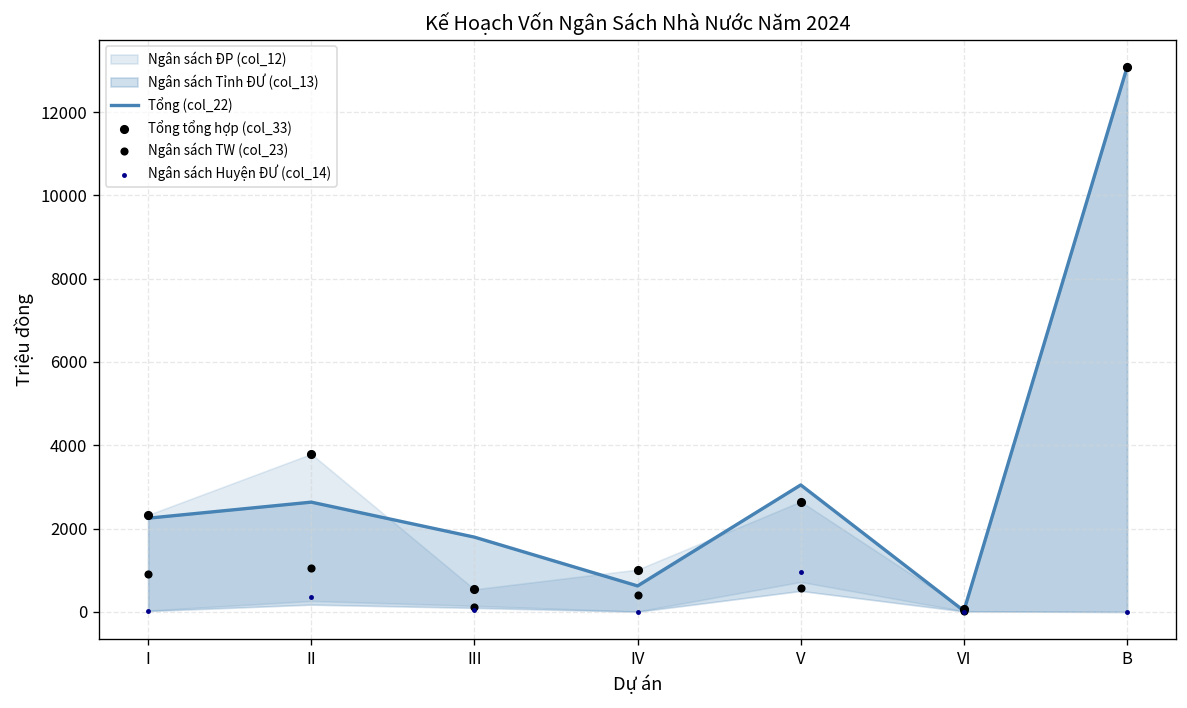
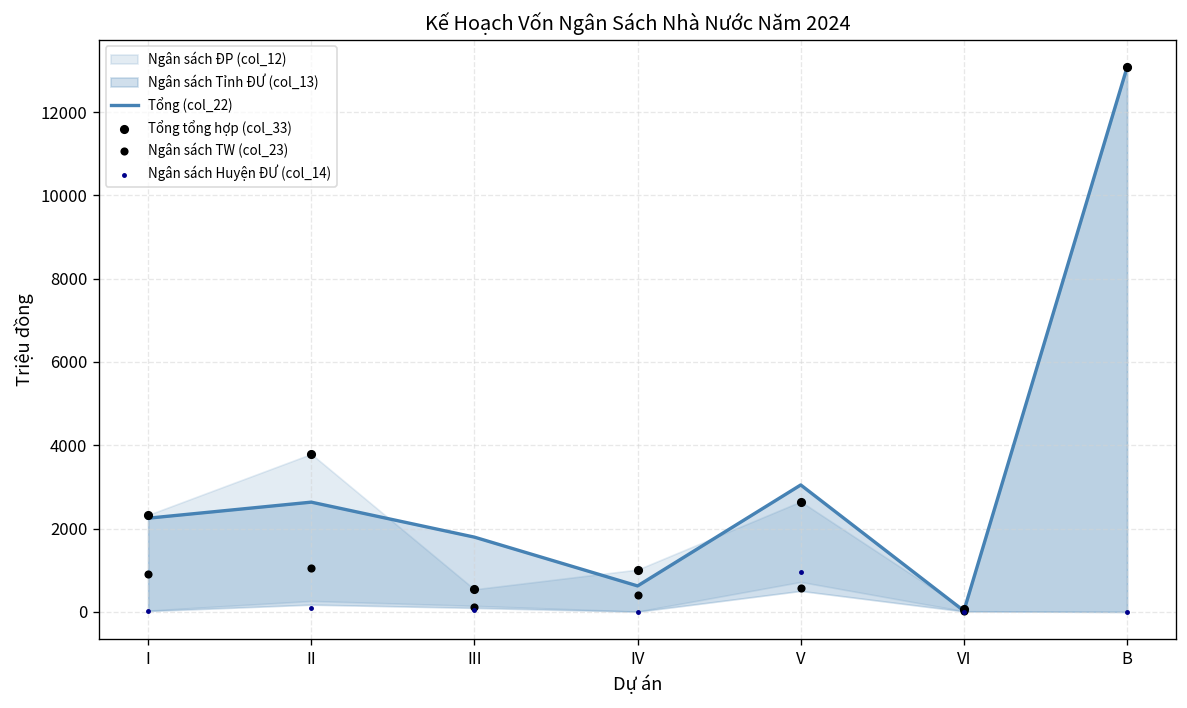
  {
    "Ngân sách Tỉnh ĐƯ (col_13)": {
      "I": 2300,
      "II": 2600,
      "III": 1800,
      "IV": 600,
      "V": 3000
    },
    "Ngân sách Huyện ĐƯ (col_14)": {
-     "II": 400
+     "II": 100
    }
  }
